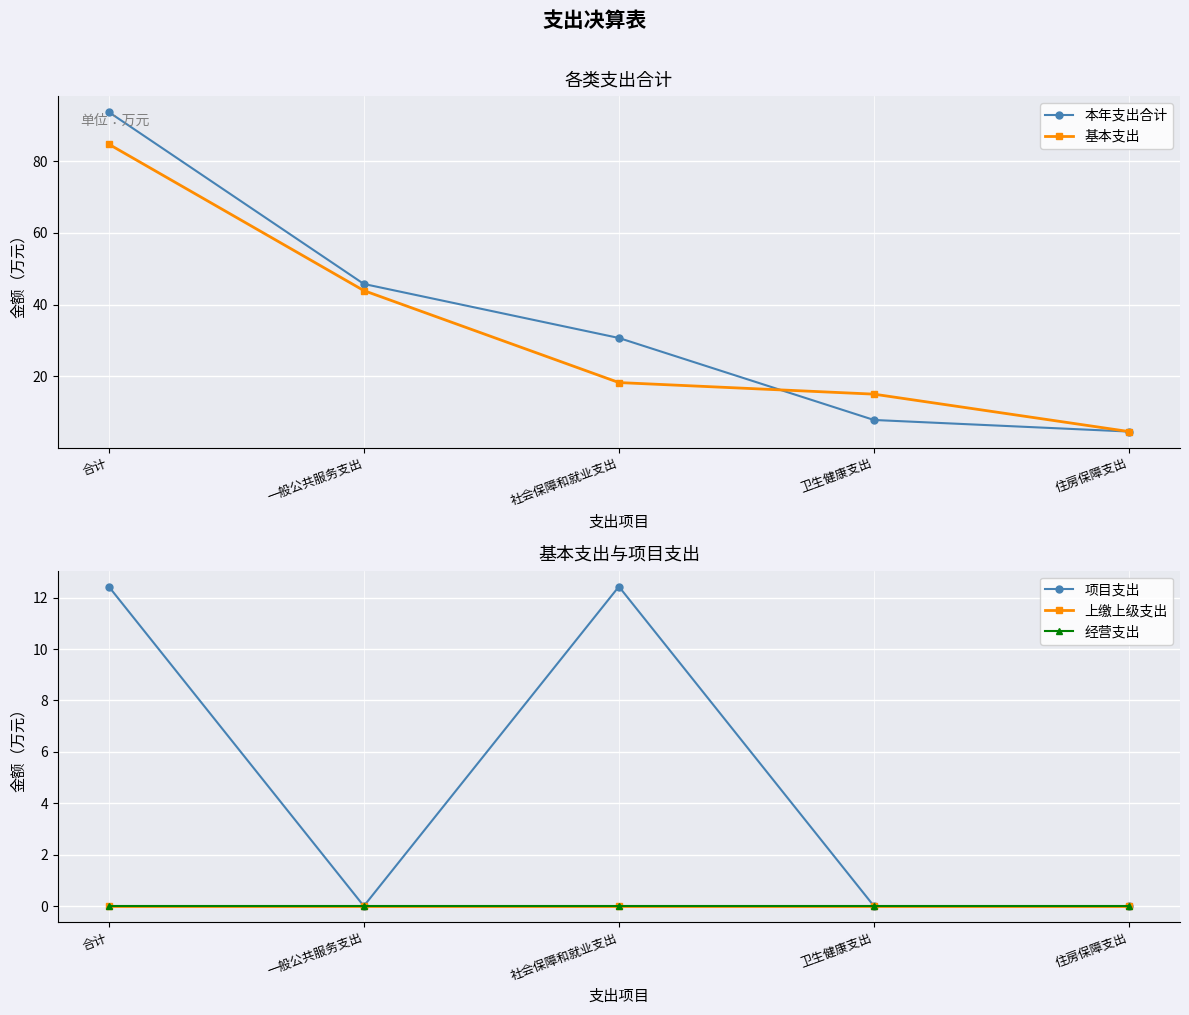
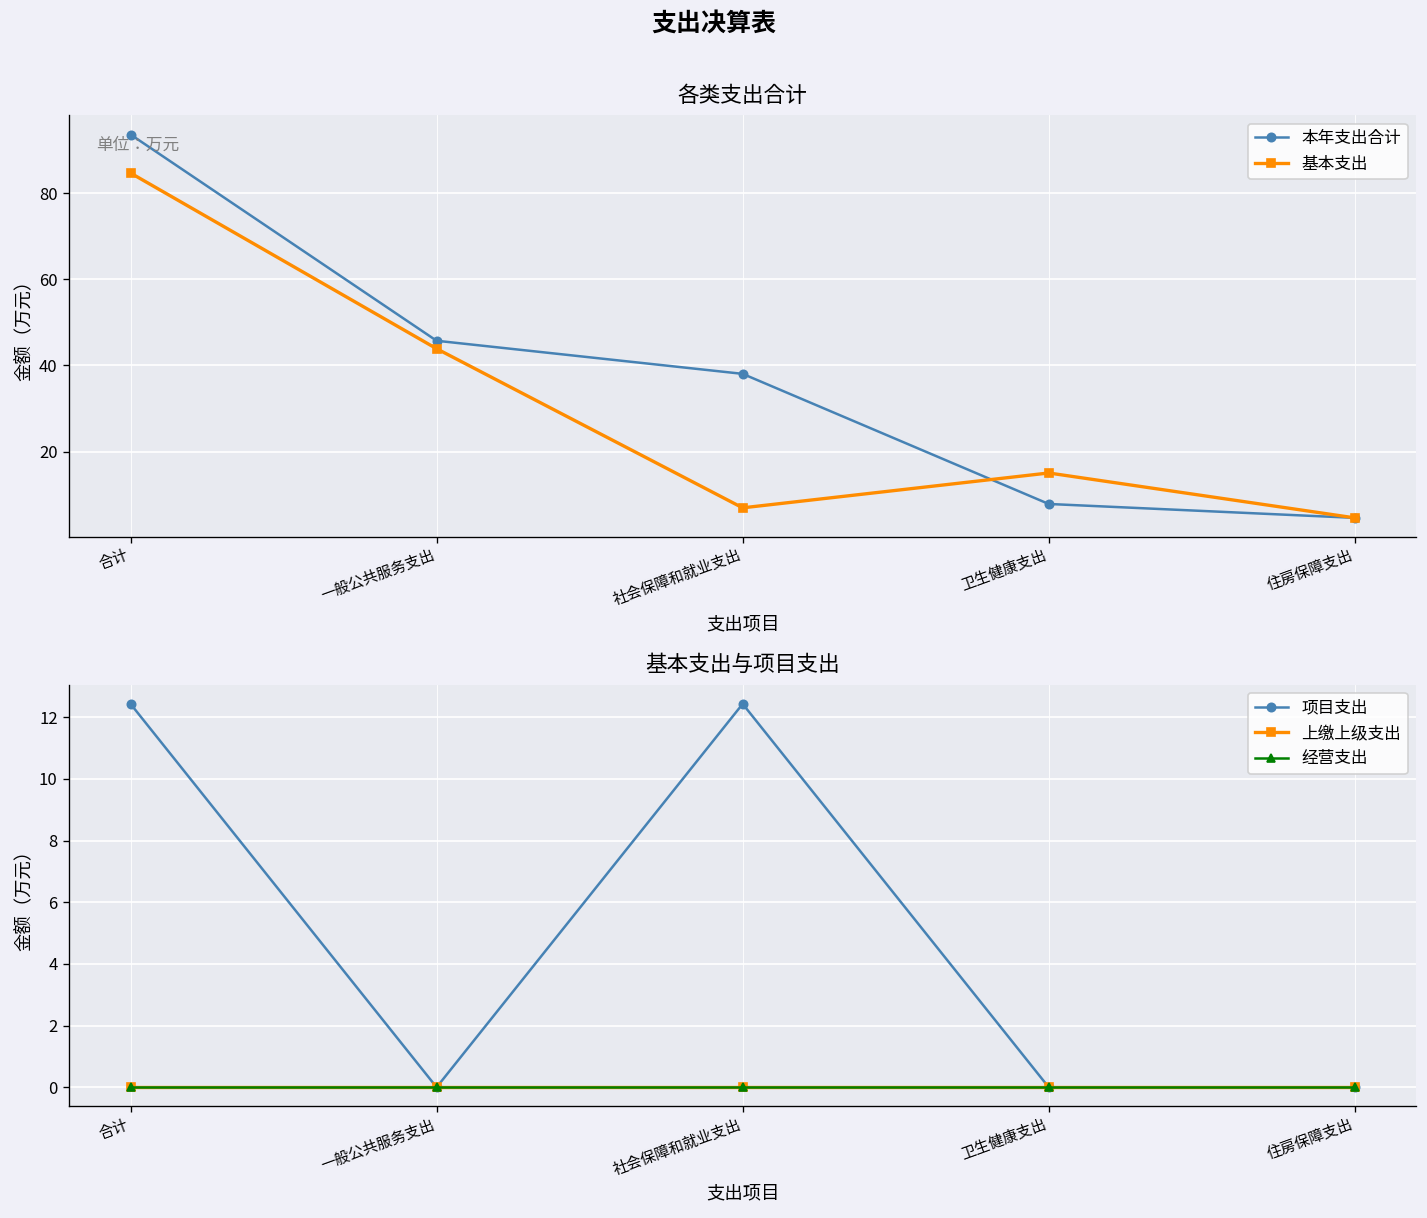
  {
    "各类支出合计": {
      "本年支出合计": {
        "合计": 94,
        "一般公共服务支出": 46,
-       "社会保障和就业支出": 31,
+       "社会保障和就业支出": 38,
        "卫生健康支出": 8
      },
      "基本支出": {
        "合计": 85,
        "一般公共服务支出": 44,
-       "社会保障和就业支出": 18,
+       "社会保障和就业支出": 7,
        "卫生健康支出": 15
      }
    },
    "基本支出与项目支出": {
      "项目支出": {
        "合计": 12.4,
        "社会保障和就业支出": 12.4
      },
      "经营支出": {
        "合计": 0.0,
        "社会保障和就业支出": 0.0
      }
    }
  }
